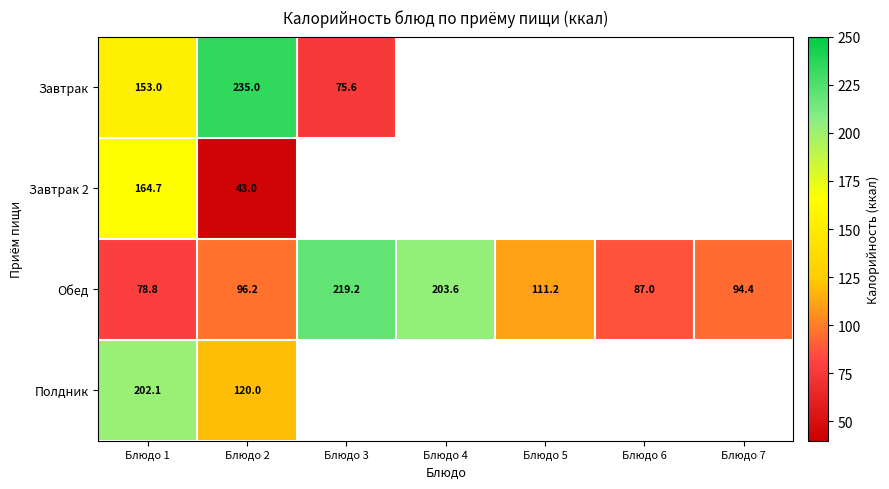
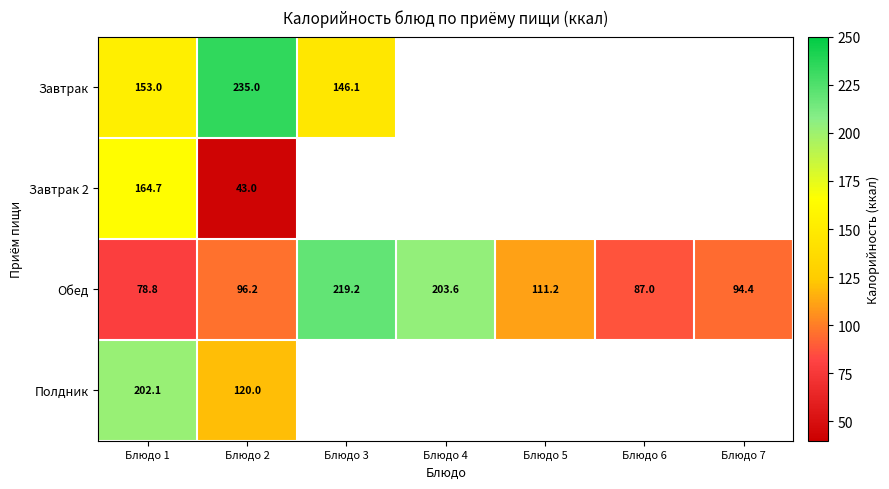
  {
    "Завтрак": {
      "Блюдо 1": 153.0,
      "Блюдо 2": 235.0,
-     "Блюдо 3": 75.6
+     "Блюдо 3": 146.1
    },
    "Завтрак 2": {
      "Блюдо 1": 164.7,
      "Блюдо 2": 43.0
    },
    "Обед": {
      "Блюдо 1": 78.8,
      "Блюдо 2": 96.2,
      "Блюдо 3": 219.2,
      "Блюдо 4": 203.6,
      "Блюдо 5": 111.2,
      "Блюдо 6": 87.0,
      "Блюдо 7": 94.4
    },
    "Полдник": {
      "Блюдо 1": 202.1,
      "Блюдо 2": 120.0
    }
  }
